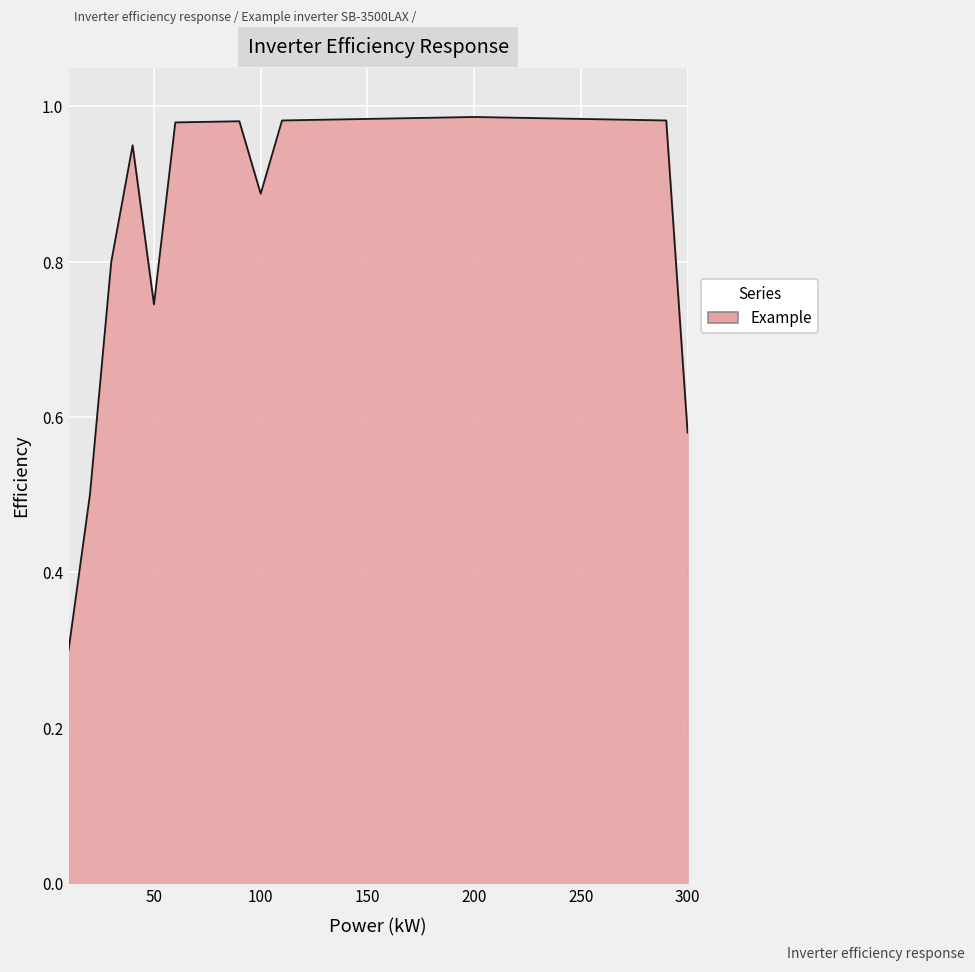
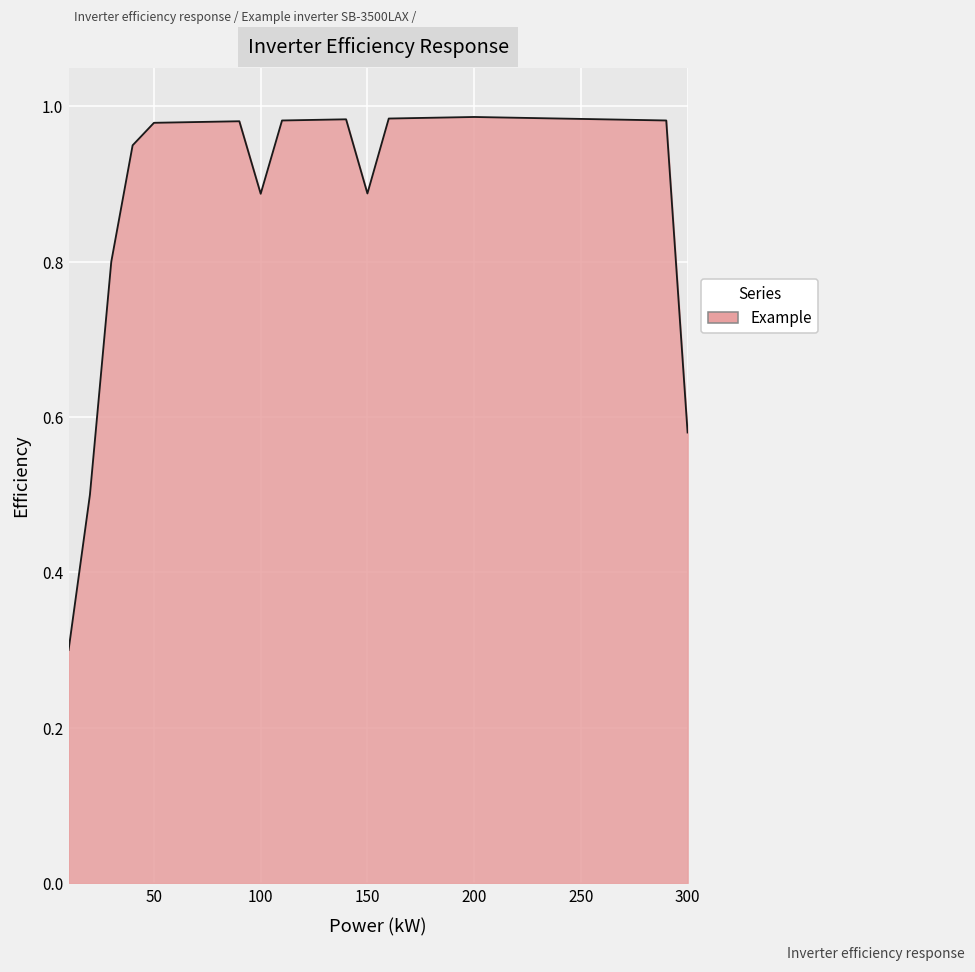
  {
-   "50": 0.75,
+   "50": 0.98,
    "100": 0.89,
-   "150": 0.98,
+   "150": 0.89,
    "200": 0.99,
    "250": 0.98,
    "300": 0.58
  }
